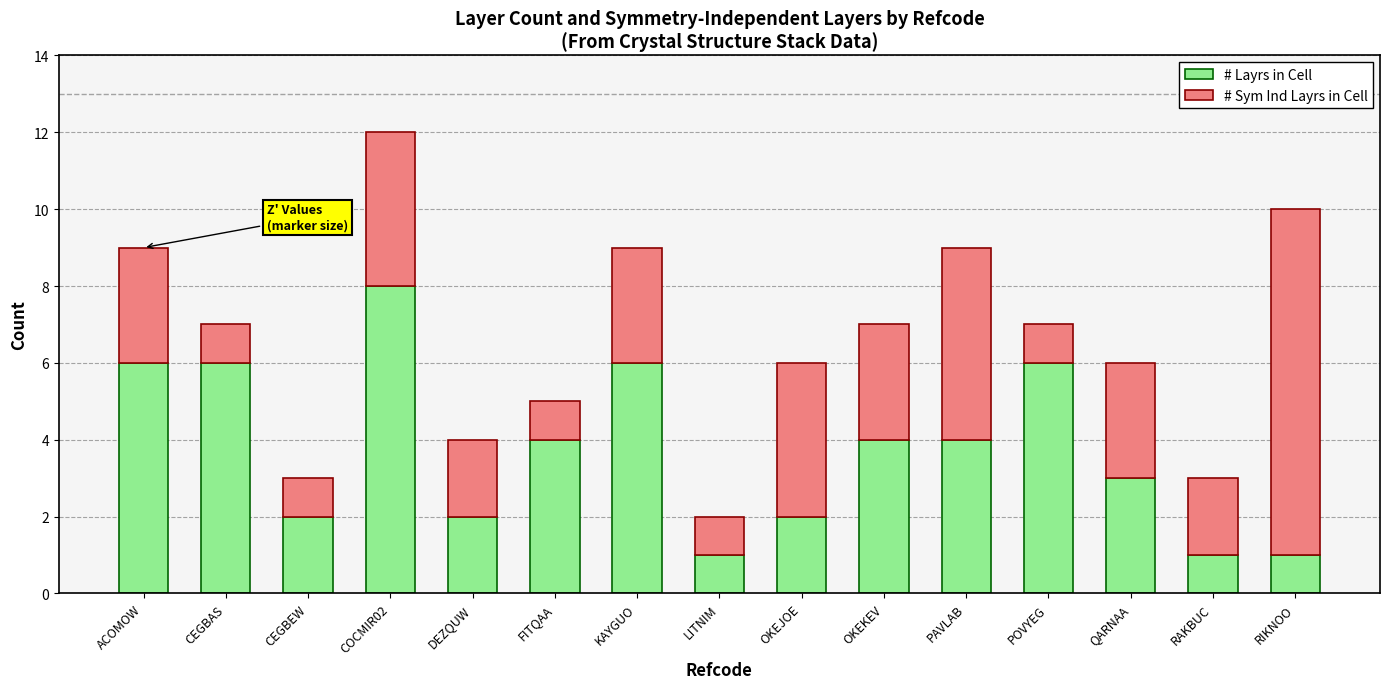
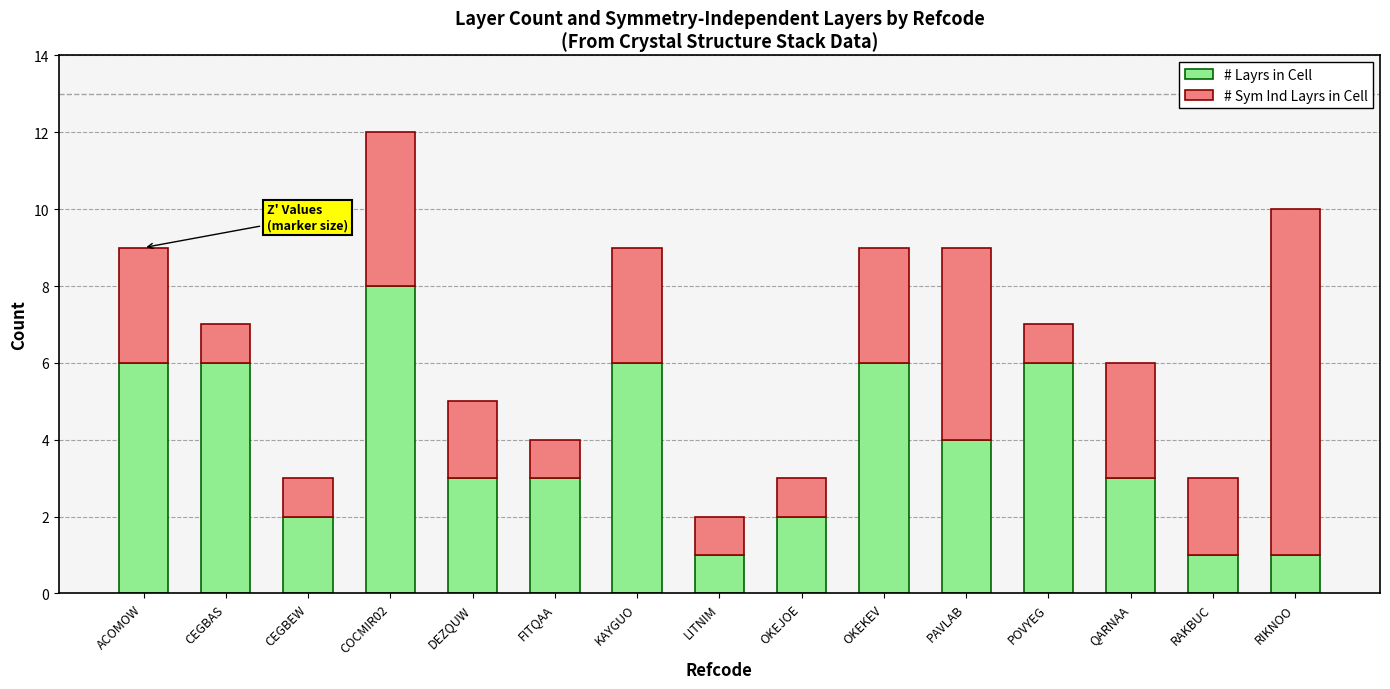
  {
    "# Layrs in Cell": {
      "ACOMOW": 6,
      "CEGBAS": 6,
      "CEGBEW": 2,
      "COCMIR02": 8,
-     "DEZQUW": 2,
-     "FITQAA": 4,
+     "DEZQUW": 3,
+     "FITQAA": 3,
      "KAYGUO": 6,
      "LITNIM": 1,
      "OKEJOE": 2,
-     "OKEKEV": 4,
+     "OKEKEV": 6,
      "PAVLAB": 4,
      "POVYEG": 6,
      "QARNAA": 3,
      "RAKBUC": 1,
      "RIKNOO": 1
    },
    "# Sym Ind Layrs in Cell": {
      "ACOMOW": 3,
      "CEGBAS": 1,
      "CEGBEW": 1,
      "COCMIR02": 4,
      "DEZQUW": 2,
      "FITQAA": 1,
      "KAYGUO": 3,
      "LITNIM": 1,
-     "OKEJOE": 4,
+     "OKEJOE": 1,
      "OKEKEV": 3,
      "PAVLAB": 5,
      "POVYEG": 1,
      "QARNAA": 3,
      "RAKBUC": 2,
      "RIKNOO": 9
    }
  }
